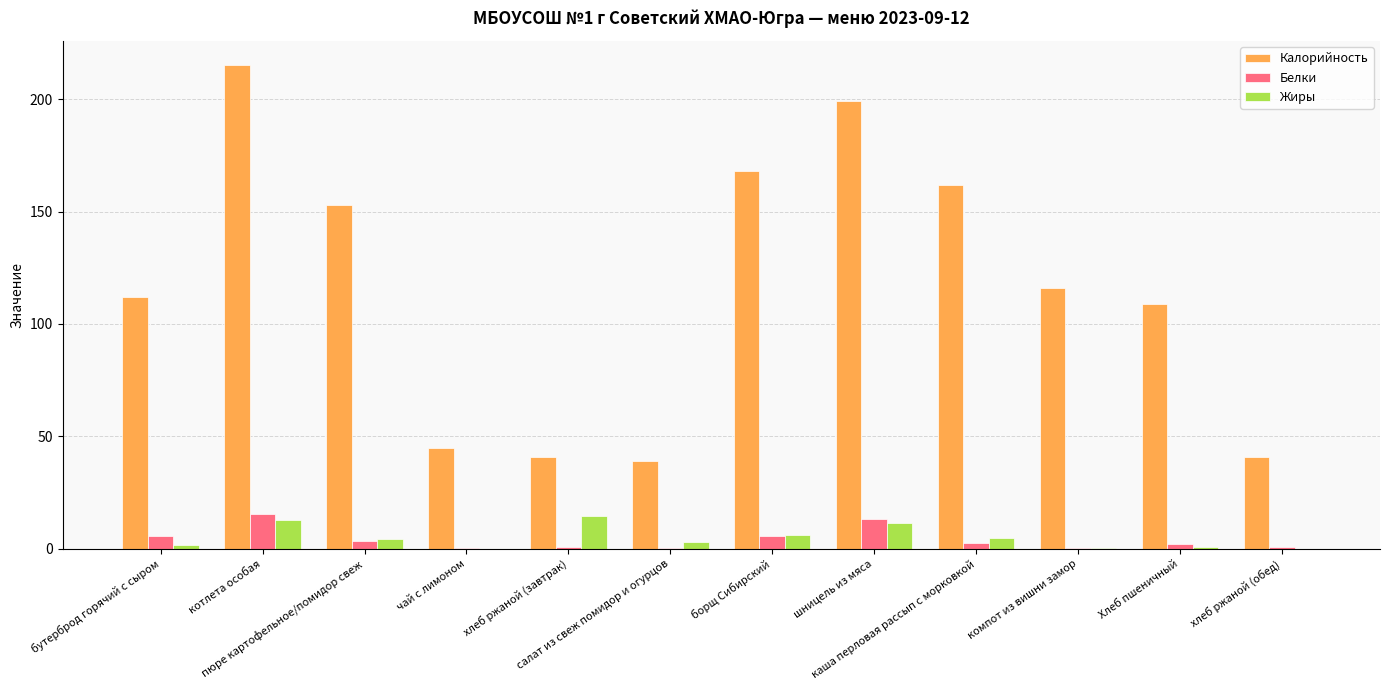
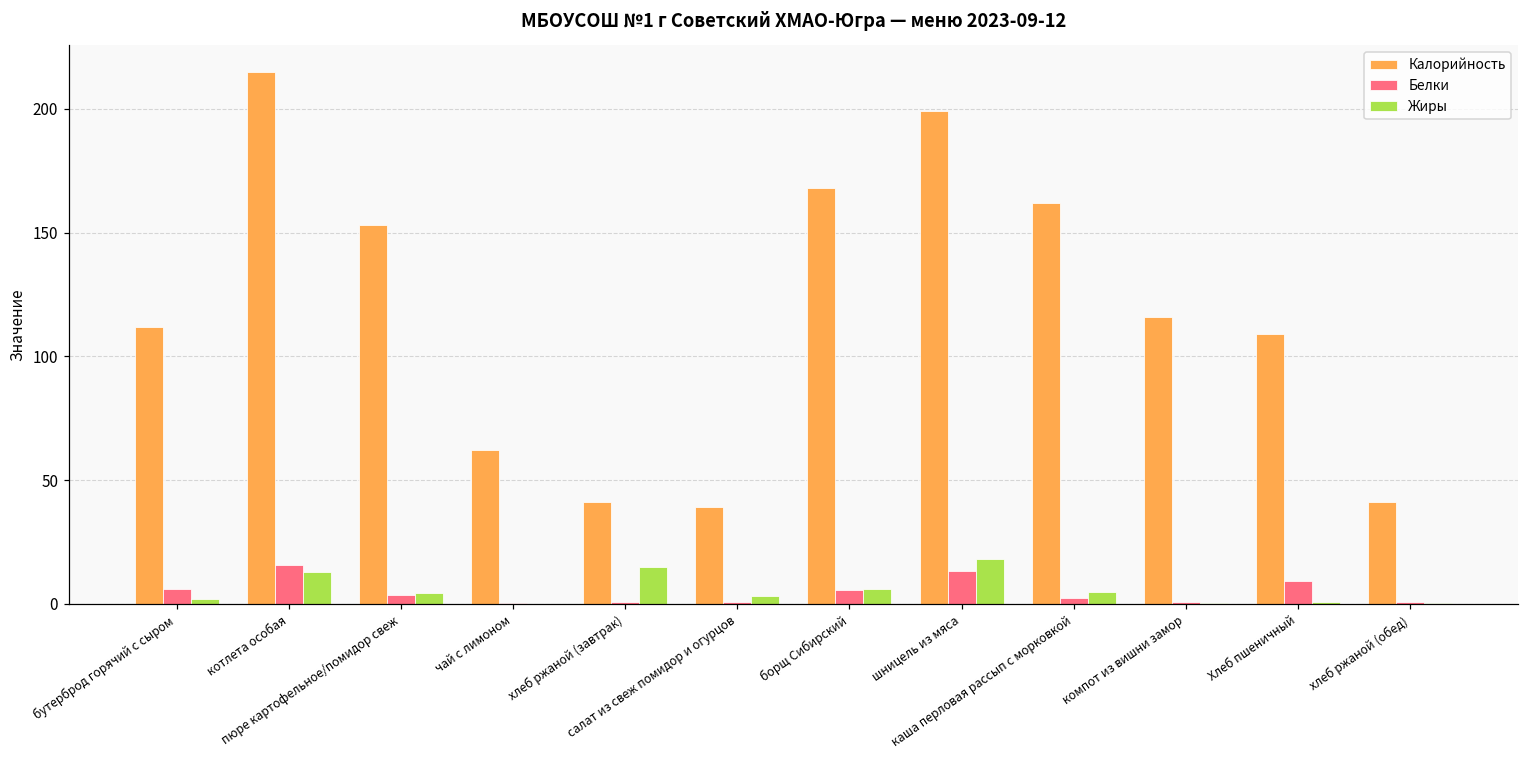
  {
    "Калорийность": {
      "бутерброд горячий с сыром": 112,
      "котлета особая": 215,
      "пюре картофельное/помидор свеж": 153,
-     "чай с лимоном": 45,
+     "чай с лимоном": 62,
      "хлеб ржаной (завтрак)": 41,
      "салат из свеж помидор и огурцов": 39,
      "борщ Сибирский": 168,
      "шницель из мяса": 199,
      "каша перловая рассып с морковкой": 162,
      "компот из вишни замор": 116,
      "Хлеб пшеничный": 109,
      "хлеб ржаной (обед)": 41
    },
    "Белки": {
      "бутерброд горячий с сыром": 6,
      "котлета особая": 16,
      "пюре картофельное/помидор свеж": 4,
      "борщ Сибирский": 6,
      "шницель из мяса": 13,
      "каша перловая рассып с морковкой": 2,
-     "Хлеб пшеничный": 2
+     "Хлеб пшеничный": 9
    },
    "Жиры": {
      "бутерброд горячий с сыром": 2,
      "котлета особая": 13,
      "пюре картофельное/помидор свеж": 4,
      "чай с лимоном": 0,
      "хлеб ржаной (завтрак)": 15,
      "салат из свеж помидор и огурцов": 3,
      "борщ Сибирский": 6,
-     "шницель из мяса": 11,
+     "шницель из мяса": 18,
      "каша перловая рассып с морковкой": 5
    }
  }
